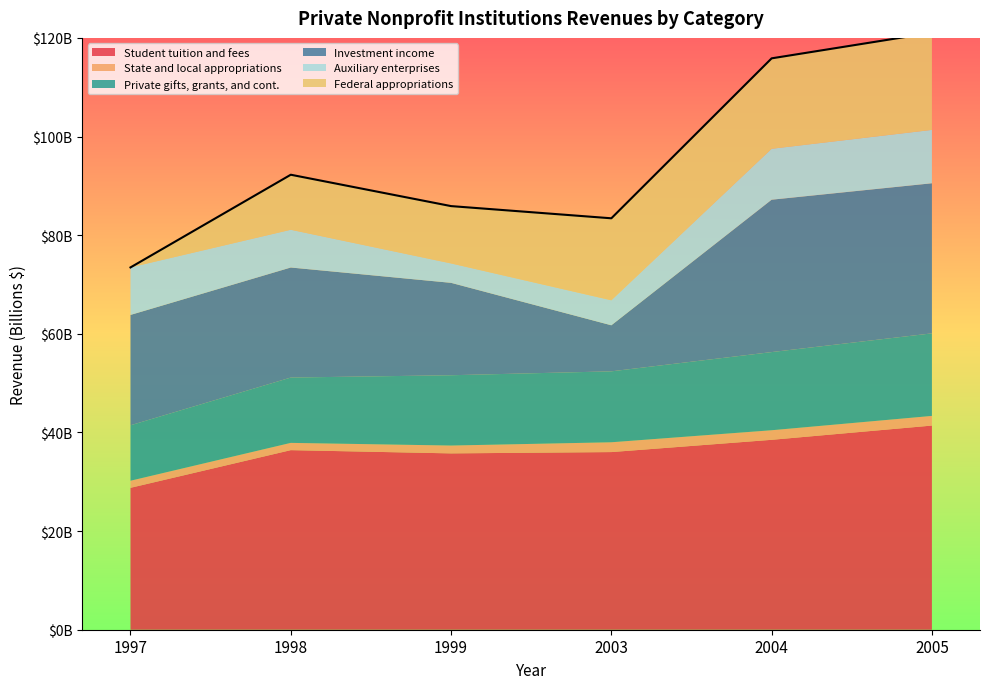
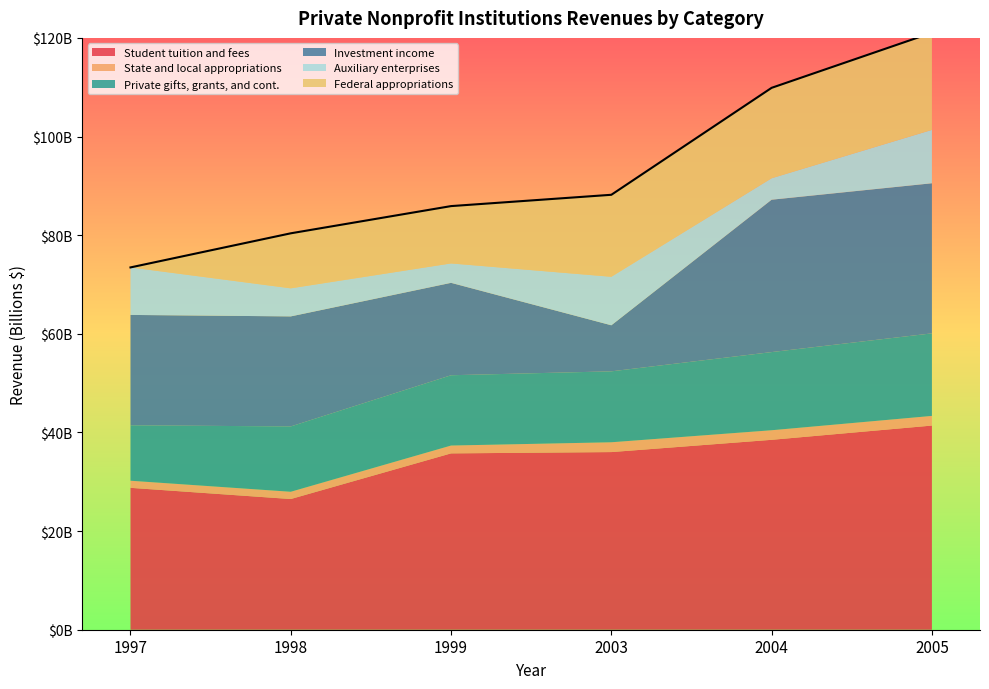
  {
    "Student tuition and fees": {
      "1997": "$29000000000",
-     "1998": "$36000000000",
+     "1998": "$26000000000",
      "1999": "$36000000000",
      "2003": "$36000000000",
      "2004": "$39000000000",
      "2005": "$41000000000"
    },
    "Auxiliary enterprises": {
-     "1998": "$8000000000",
+     "1998": "$6000000000",
      "1999": "$4000000000",
-     "2003": "$5000000000",
-     "2004": "$10000000000",
+     "2003": "$10000000000",
+     "2004": "$4000000000",
      "2005": "$11000000000"
    }
  }
